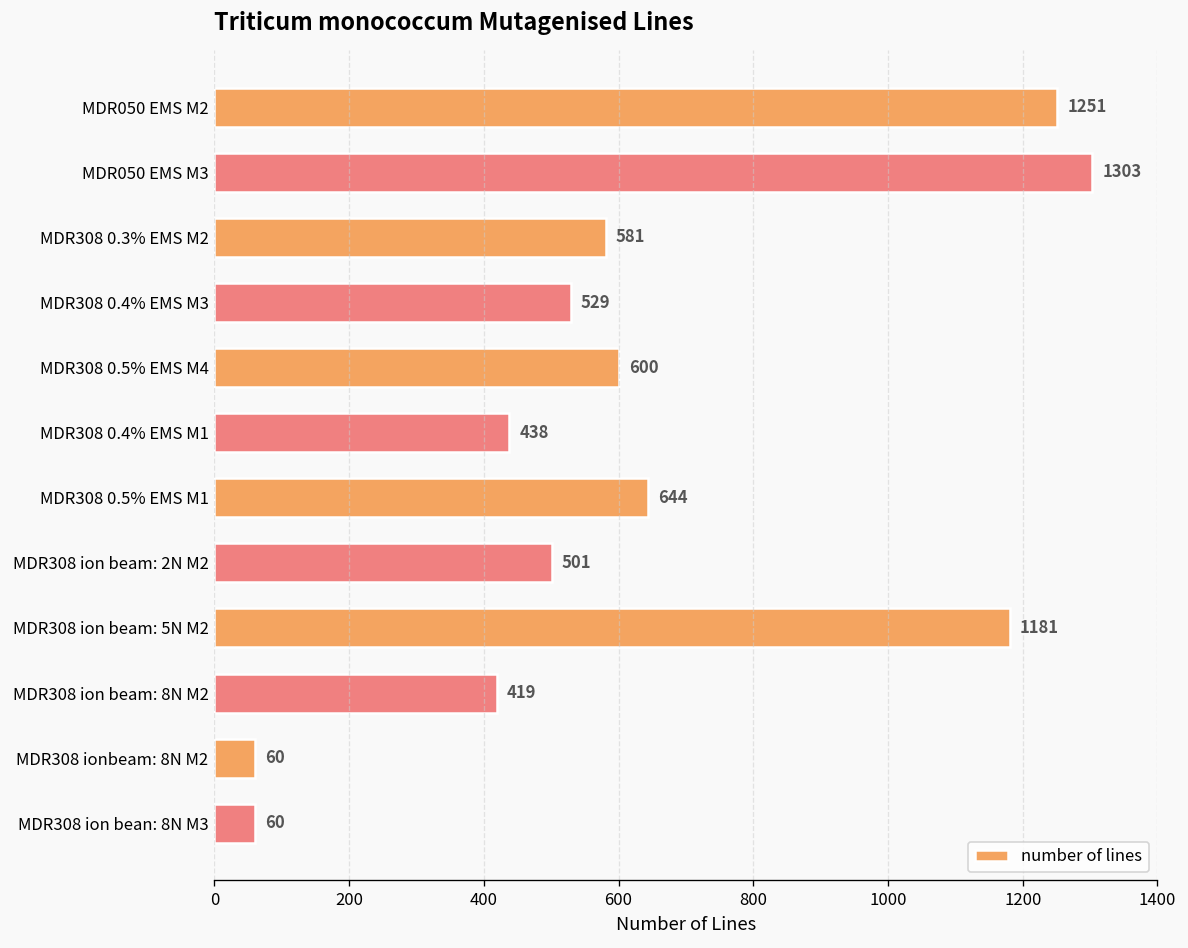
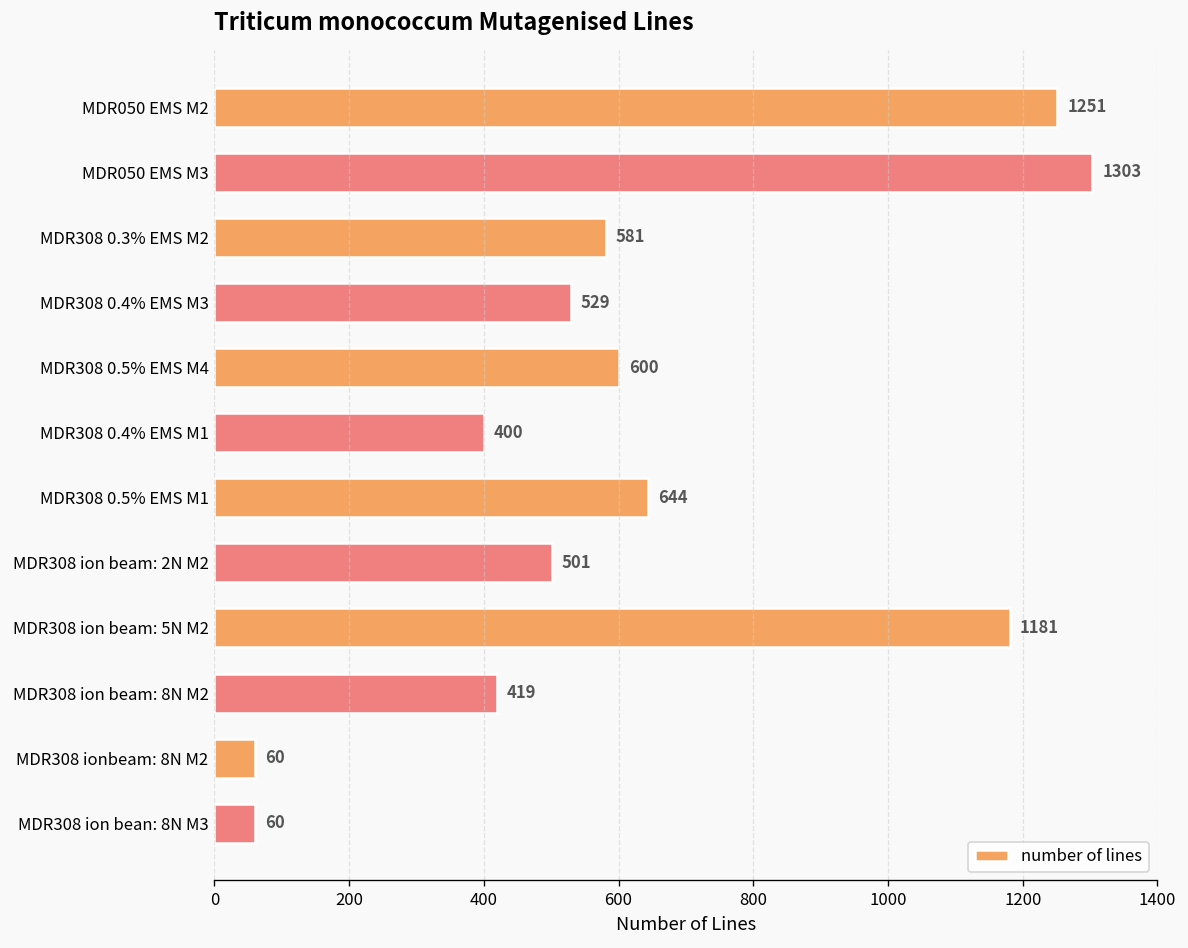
  {
    "MDR050 EMS M2": 1251,
    "MDR050 EMS M3": 1303,
    "MDR308 0.3% EMS M2": 581,
    "MDR308 0.4% EMS M3": 529,
    "MDR308 0.5% EMS M4": 600,
-   "MDR308 0.4% EMS M1": 438,
+   "MDR308 0.4% EMS M1": 400,
    "MDR308 0.5% EMS M1": 644,
    "MDR308 ion beam: 2N M2": 501,
    "MDR308 ion beam: 5N M2": 1181,
    "MDR308 ion beam: 8N M2": 419,
    "MDR308 ionbeam: 8N M2": 60,
    "MDR308 ion bean: 8N M3": 60
  }
